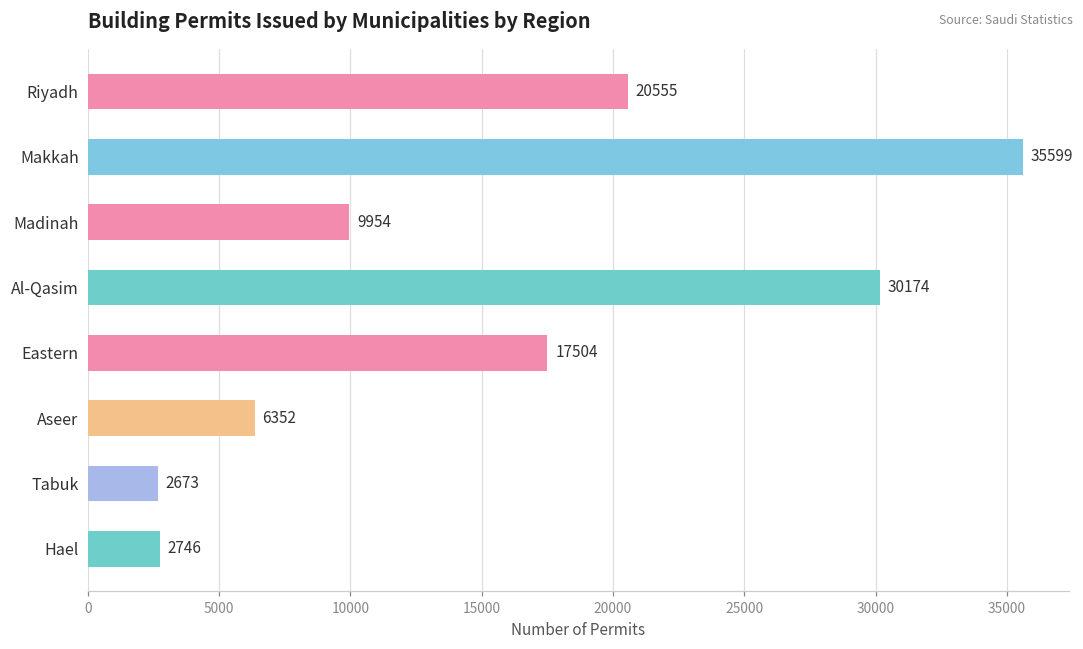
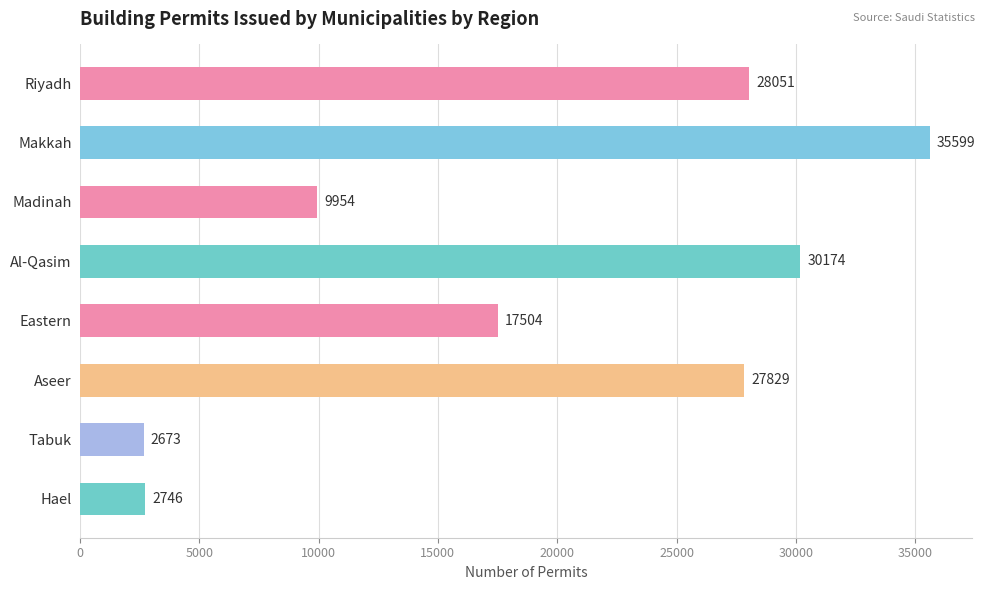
  {
-   "Riyadh": 20555,
+   "Riyadh": 28051,
    "Makkah": 35599,
    "Madinah": 9954,
    "Al-Qasim": 30174,
    "Eastern": 17504,
-   "Aseer": 6352,
+   "Aseer": 27829,
    "Tabuk": 2673,
    "Hael": 2746
  }
